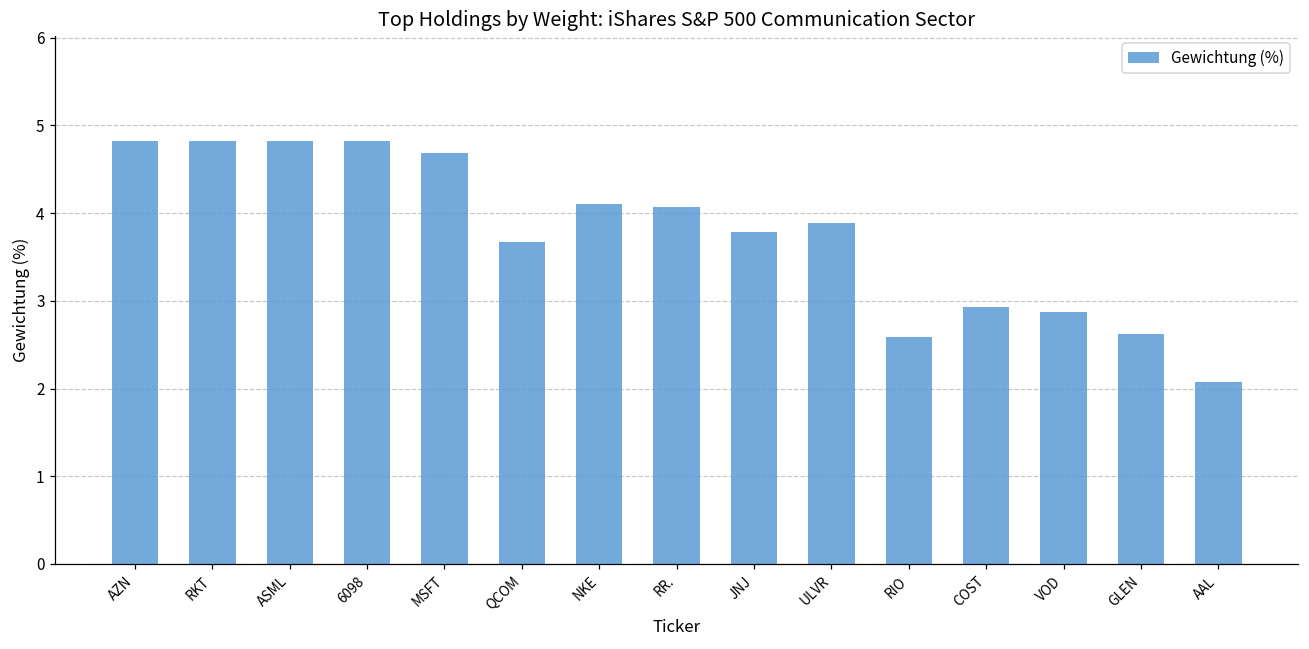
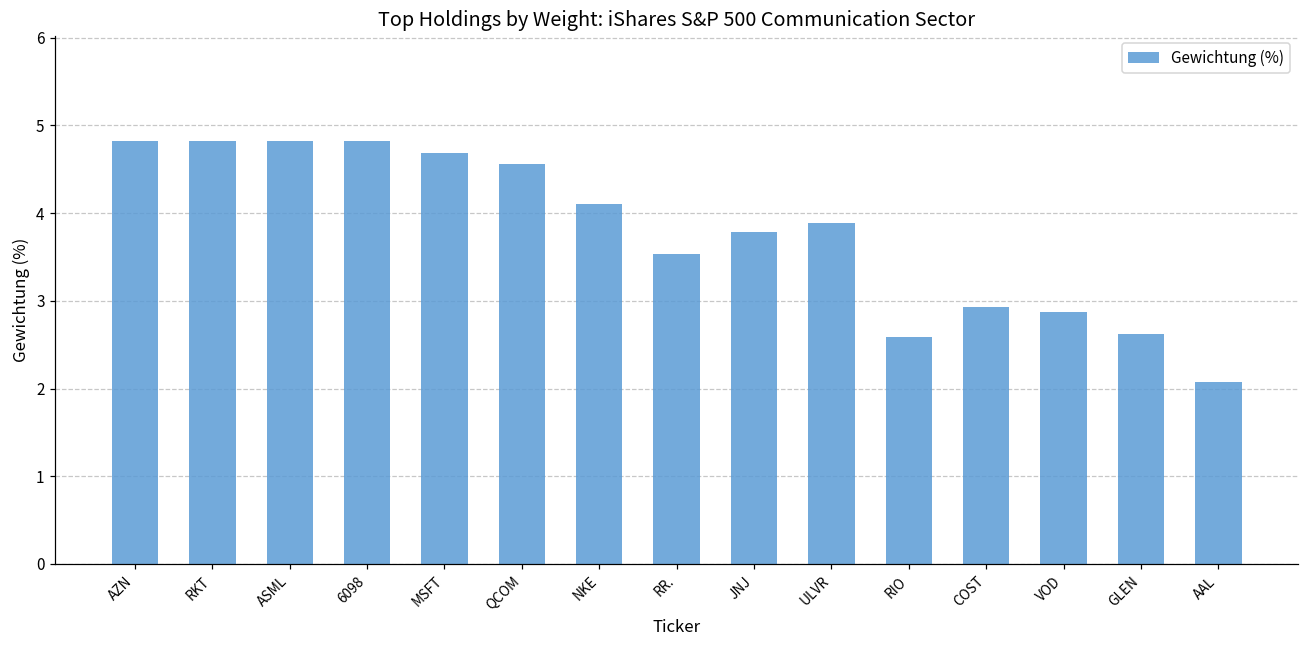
  {
    "AZN": 4.8,
    "RKT": 4.8,
    "ASML": 4.8,
    "6098": 4.8,
    "MSFT": 4.7,
-   "QCOM": 3.7,
+   "QCOM": 4.6,
    "NKE": 4.1,
-   "RR.": 4.1,
+   "RR.": 3.5,
    "JNJ": 3.8,
    "ULVR": 3.9,
    "RIO": 2.6,
    "COST": 2.9,
    "VOD": 2.9,
    "GLEN": 2.6,
    "AAL": 2.1
  }
